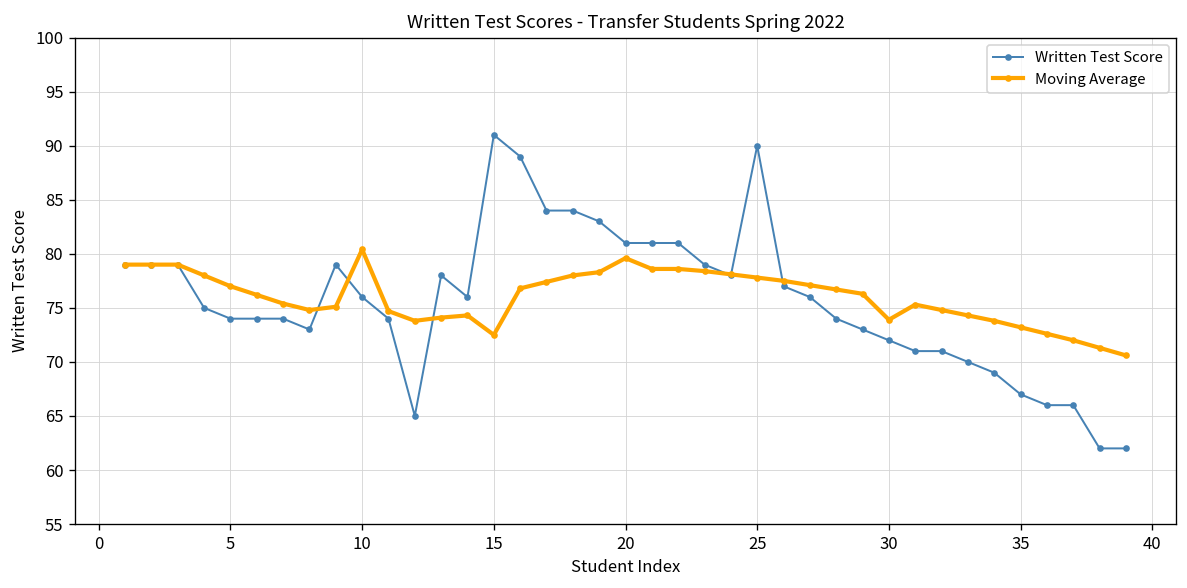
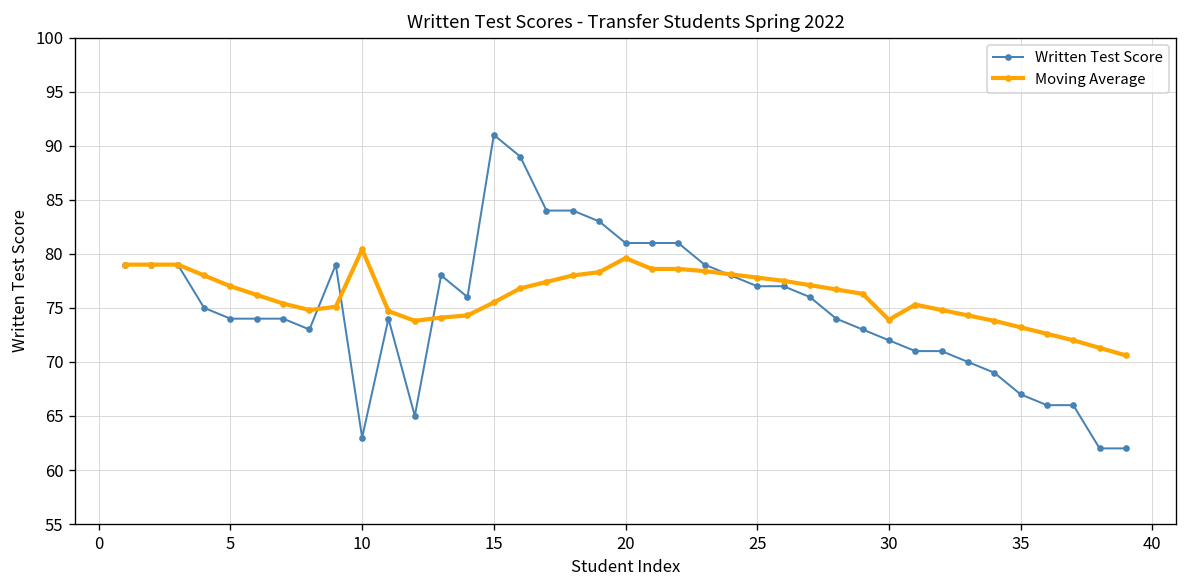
  {
    "Written Test Score": {
      "5": 74,
-     "10": 76,
+     "10": 63,
      "15": 91,
      "20": 81,
-     "25": 90,
+     "25": 77,
      "30": 72,
      "35": 67
    },
    "Moving Average": {
      "5": 77,
      "10": 80,
-     "15": 73,
+     "15": 76,
      "20": 80,
      "25": 78,
      "30": 74,
      "35": 73
    }
  }
